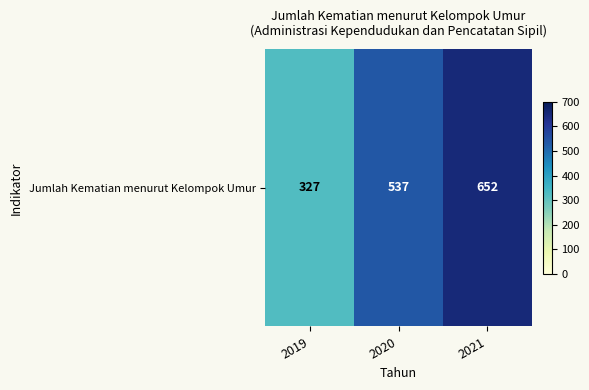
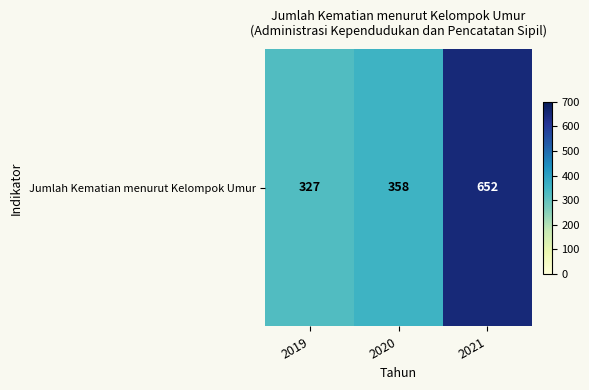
  {
    "Jumlah Kematian menurut Kelompok Umur": {
      "2019": 327,
-     "2020": 537,
+     "2020": 358,
      "2021": 652
    }
  }
